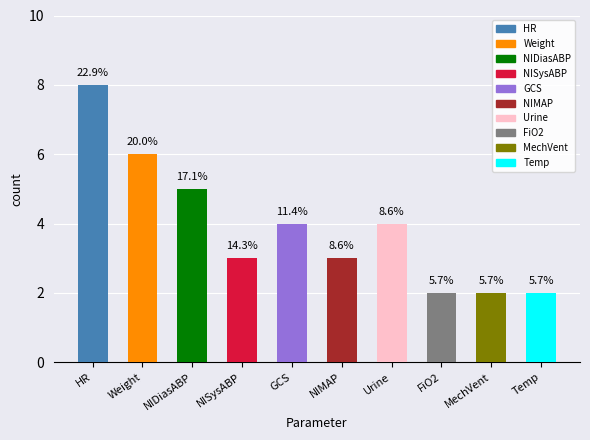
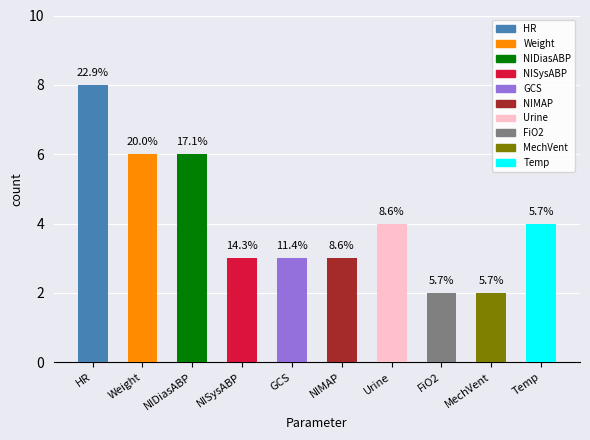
  {
-   "NIDiasABP": 5,
-   "GCS": 4,
-   "Temp": 2
+   "NIDiasABP": 6,
+   "GCS": 3,
+   "Temp": 4
  }
